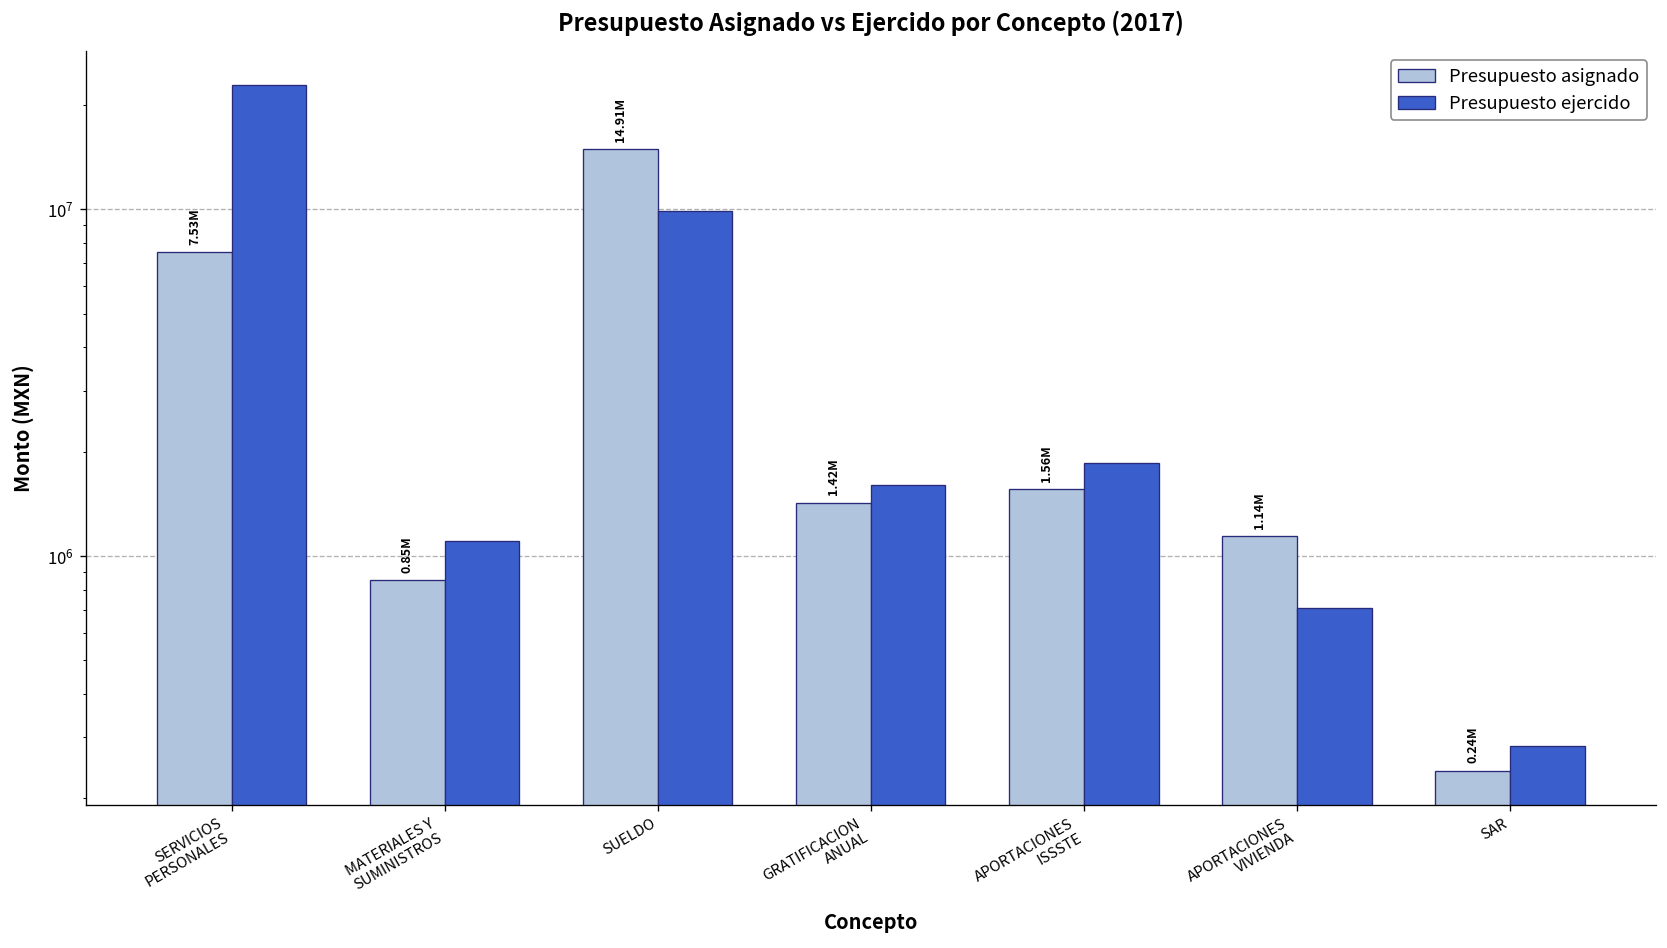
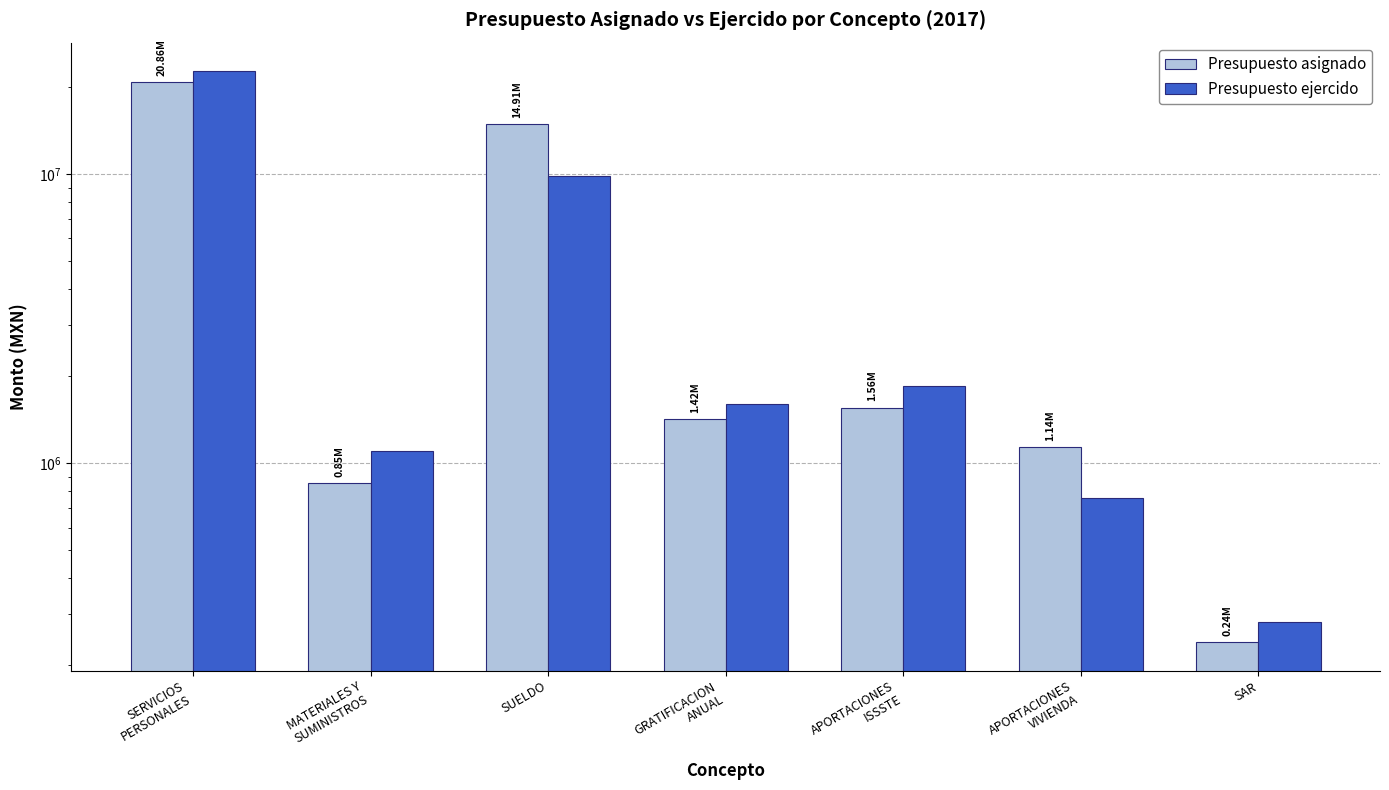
  {
    "Presupuesto asignado": {
-     "SERVICIOS PERSONALES": "7.53M",
+     "SERVICIOS PERSONALES": "20.86M",
      "MATERIALES Y SUMINISTROS": "0.85M",
      "SUELDO": "14.91M",
      "GRATIFICACION ANUAL": "1.42M",
      "APORTACIONES ISSSTE": "1.56M",
      "APORTACIONES VIVIENDA": "1.14M",
      "SAR": "0.24M"
    },
    "Presupuesto ejercido": {
      "SERVICIOS PERSONALES": "23000000",
      "MATERIALES Y SUMINISTROS": "1110000",
      "SUELDO": "9900000",
      "GRATIFICACION ANUAL": "1600000",
      "APORTACIONES ISSSTE": "1800000",
-     "APORTACIONES VIVIENDA": "710000",
+     "APORTACIONES VIVIENDA": "760000",
      "SAR": "280000"
    }
  }
